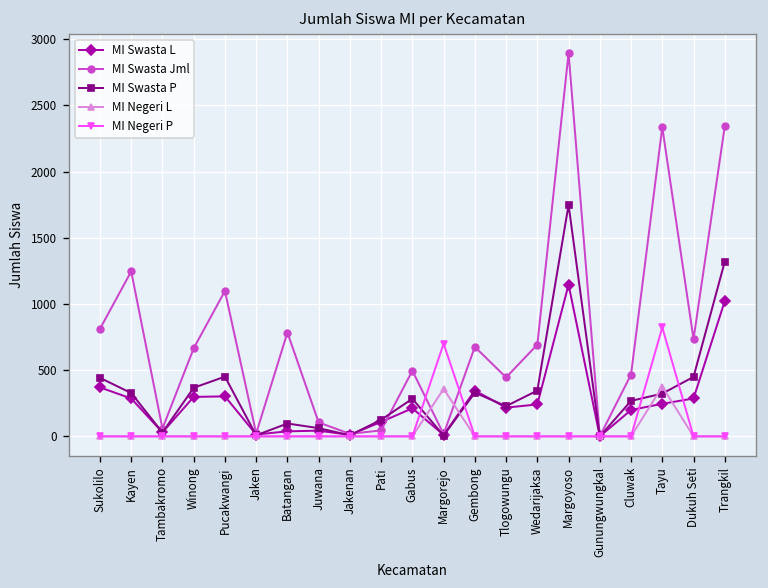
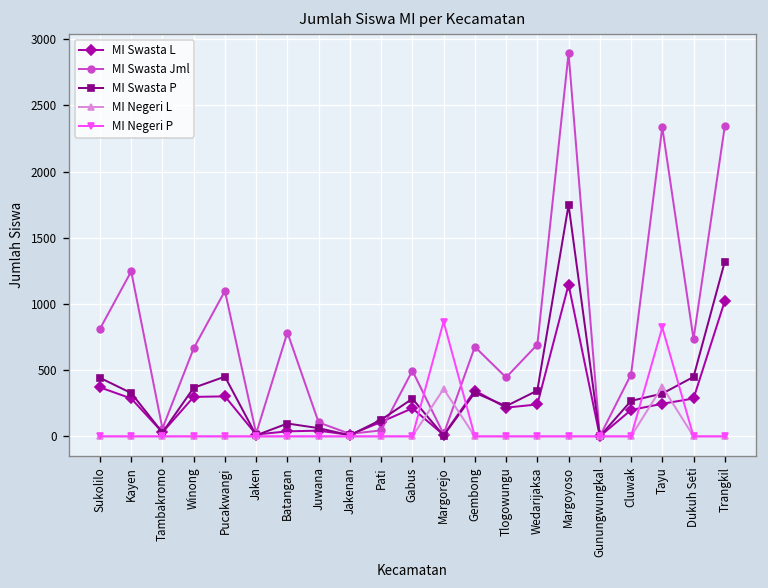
  {
    "MI Swasta Jml": {
      "Sukolilo": 810,
      "Kayen": 1250,
      "Tambakromo": 60,
      "Winong": 670,
      "Pucakwangi": 1100,
      "Batangan": 780,
      "Juwana": 110,
      "Pati": 50,
      "Gabus": 500,
      "Gembong": 680,
      "Tlogowungu": 450,
      "Wedarijaksa": 690,
      "Margoyoso": 2890,
      "Cluwak": 470,
      "Tayu": 2340,
      "Dukuh Seti": 740,
      "Trangkil": 2340
    },
    "MI Negeri L": {
      "Margorejo": 360,
      "Tayu": 380
    },
    "MI Negeri P": {
-     "Margorejo": 700,
+     "Margorejo": 870,
      "Tayu": 820
    }
  }
